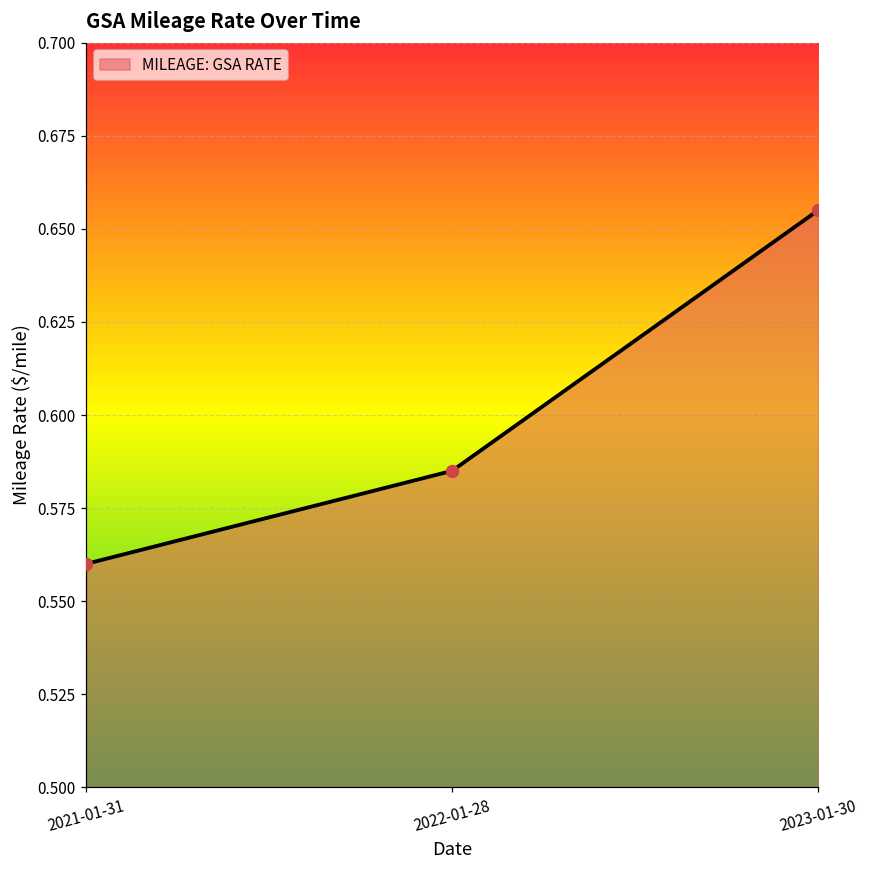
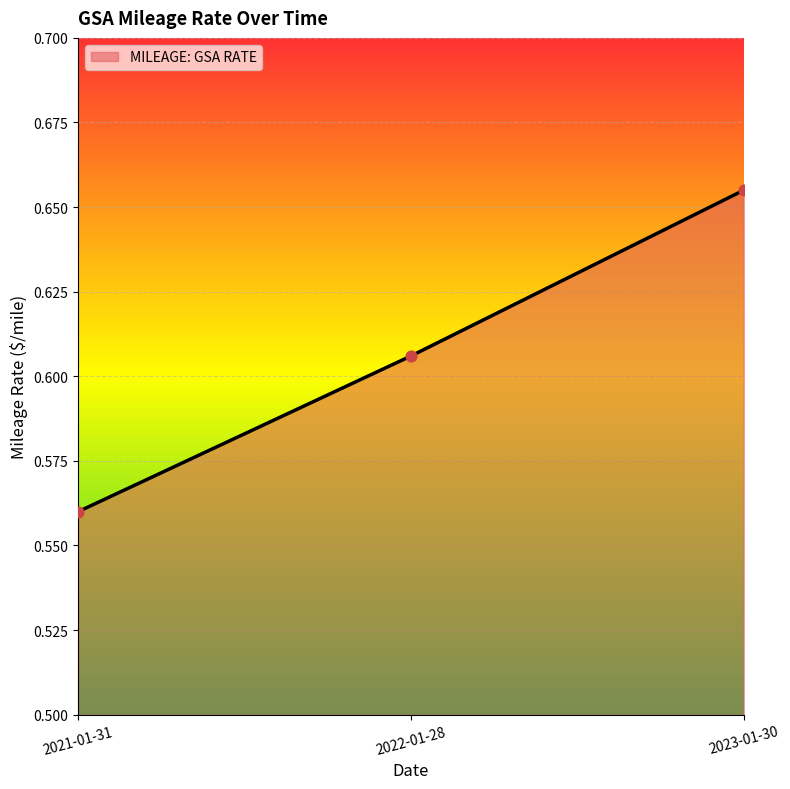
  {
    "2021-01-31": 0.560,
-   "2022-01-28": 0.585,
+   "2022-01-28": 0.606,
    "2023-01-30": 0.655
  }
